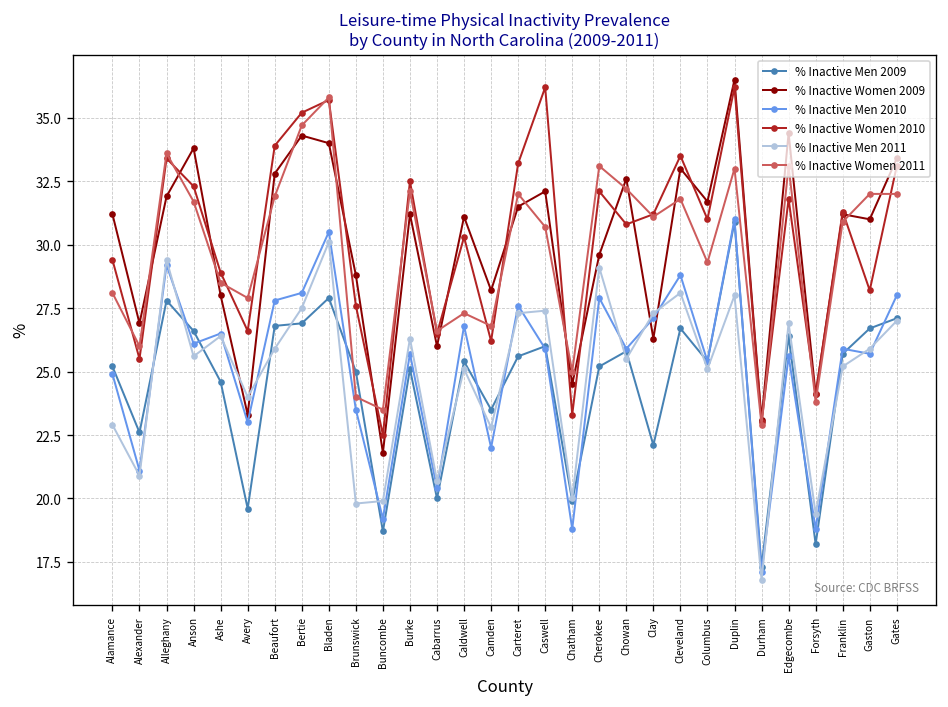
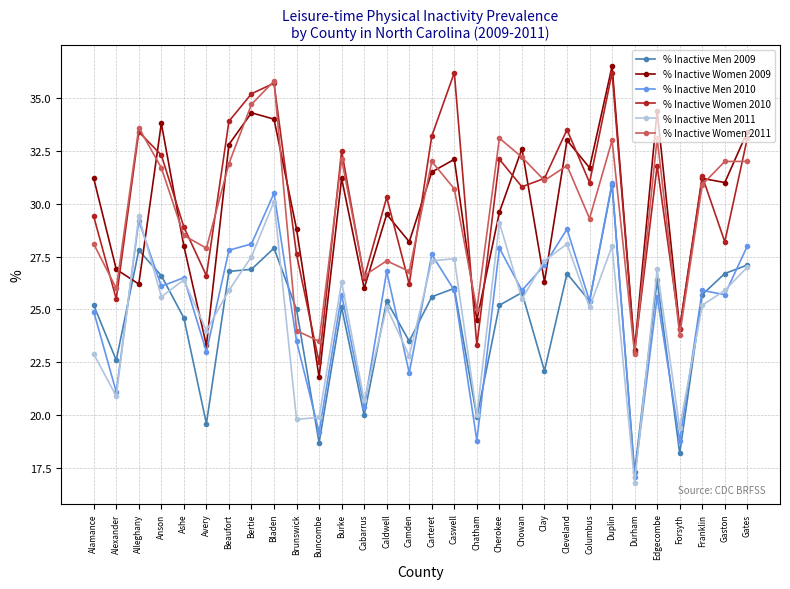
  {
    "% Inactive Men 2009": {
      "Alamance": 25.2,
      "Alexander": 22.6,
      "Alleghany": 27.8,
      "Anson": 26.6,
      "Ashe": 24.6,
      "Avery": 19.6,
      "Beaufort": 26.8,
      "Bertie": 26.9,
      "Bladen": 27.9,
      "Brunswick": 25.0,
      "Buncombe": 18.7,
      "Burke": 25.1,
      "Cabarrus": 20.0,
      "Caldwell": 25.4,
      "Camden": 23.5,
      "Carteret": 25.6,
      "Cherokee": 25.2,
      "Clay": 22.1,
      "Cleveland": 26.7,
      "Durham": 17.3,
      "Edgecombe": 26.4,
      "Forsyth": 18.2,
      "Franklin": 25.7,
      "Gaston": 26.7
    },
    "% Inactive Women 2009": {
      "Alamance": 31.2,
      "Alexander": 26.9,
-     "Alleghany": 31.9,
+     "Alleghany": 26.2,
      "Anson": 33.8,
      "Ashe": 28.0,
      "Avery": 23.3,
      "Beaufort": 32.8,
      "Bertie": 34.3,
      "Bladen": 34.0,
      "Brunswick": 28.8,
      "Buncombe": 21.8,
      "Burke": 31.2,
      "Cabarrus": 26.0,
-     "Caldwell": 31.1,
+     "Caldwell": 29.5,
      "Camden": 28.2,
      "Carteret": 31.5,
      "Caswell": 32.1,
      "Chatham": 24.5,
      "Cherokee": 29.6,
      "Chowan": 32.6,
      "Clay": 26.3,
      "Cleveland": 33.0,
      "Columbus": 31.7,
      "Duplin": 36.5,
      "Gaston": 31.0
    },
    "% Inactive Men 2010": {
      "Alamance": 24.9,
      "Alexander": 21.1,
      "Alleghany": 29.2,
      "Anson": 26.1,
      "Avery": 23.0,
      "Beaufort": 27.8,
      "Bertie": 28.1,
      "Bladen": 30.5,
      "Brunswick": 23.5,
      "Buncombe": 19.2,
      "Burke": 25.7,
      "Cabarrus": 20.4,
      "Caldwell": 26.8,
      "Camden": 22.0,
      "Carteret": 27.6,
      "Chatham": 18.8,
      "Cherokee": 27.9,
      "Clay": 27.1,
      "Cleveland": 28.8,
      "Durham": 17.1,
      "Edgecombe": 25.6,
      "Forsyth": 18.8,
      "Franklin": 25.9,
      "Gaston": 25.7,
      "Gates": 28.0
    },
    "% Inactive Women 2010": {
      "Alamance": 29.4,
      "Alexander": 25.5,
      "Alleghany": 33.4,
      "Anson": 32.3,
      "Ashe": 28.9,
      "Avery": 26.6,
      "Beaufort": 33.9,
      "Bertie": 35.2,
      "Brunswick": 27.6,
      "Buncombe": 22.5,
      "Burke": 32.5,
      "Caldwell": 30.3,
      "Camden": 26.2,
      "Carteret": 33.2,
      "Caswell": 36.2,
      "Chatham": 23.3,
      "Cherokee": 32.1,
      "Chowan": 30.8,
      "Cleveland": 33.5,
      "Columbus": 31.0,
      "Duplin": 36.2,
      "Edgecombe": 31.8,
      "Gaston": 28.2
    },
    "% Inactive Men 2011": {
      "Alamance": 22.9,
      "Alexander": 20.9,
      "Alleghany": 29.4,
      "Anson": 25.6,
      "Avery": 24.0,
      "Beaufort": 25.9,
      "Bertie": 27.5,
      "Bladen": 30.1,
      "Brunswick": 19.8,
      "Buncombe": 19.9,
      "Burke": 26.3,
      "Cabarrus": 20.7,
      "Caldwell": 25.1,
      "Camden": 22.8,
      "Carteret": 27.3,
      "Caswell": 27.4,
      "Cherokee": 29.1,
      "Chowan": 25.5,
      "Clay": 27.3,
      "Cleveland": 28.1,
      "Columbus": 25.1,
      "Duplin": 28.0,
      "Durham": 16.8,
      "Edgecombe": 26.9,
      "Forsyth": 19.4,
      "Franklin": 25.2,
      "Gaston": 25.9
    },
    "% Inactive Women 2011": {
      "Alamance": 28.1,
      "Alexander": 26.0,
      "Alleghany": 33.6,
      "Anson": 31.7,
      "Ashe": 28.5,
      "Avery": 27.9,
      "Beaufort": 31.9,
      "Bertie": 34.7,
      "Brunswick": 24.0,
      "Buncombe": 23.5,
      "Burke": 32.1,
      "Caldwell": 27.3,
      "Camden": 26.8,
      "Carteret": 32.0,
      "Caswell": 30.7,
      "Chatham": 25.0,
      "Cherokee": 33.1,
      "Chowan": 32.2,
      "Cleveland": 31.8,
      "Columbus": 29.3,
      "Duplin": 33.0,
      "Forsyth": 23.8,
      "Franklin": 30.9,
      "Gaston": 32.0,
      "Gates": 32.0
    }
  }
